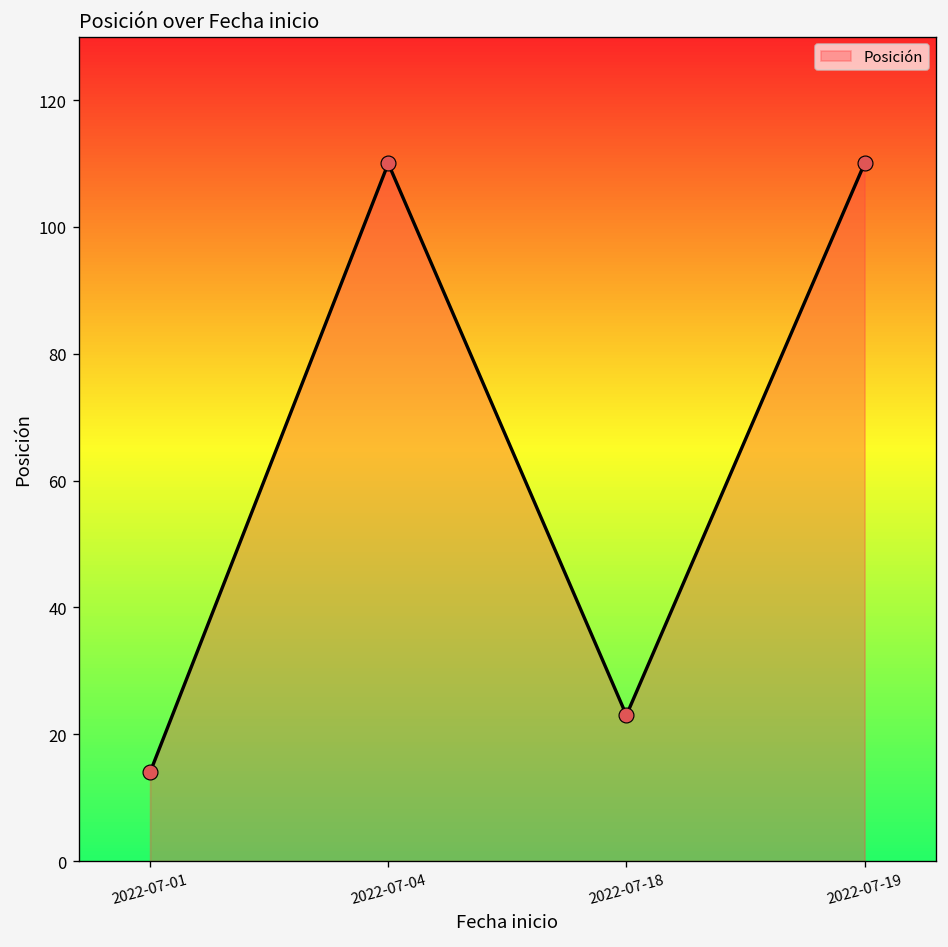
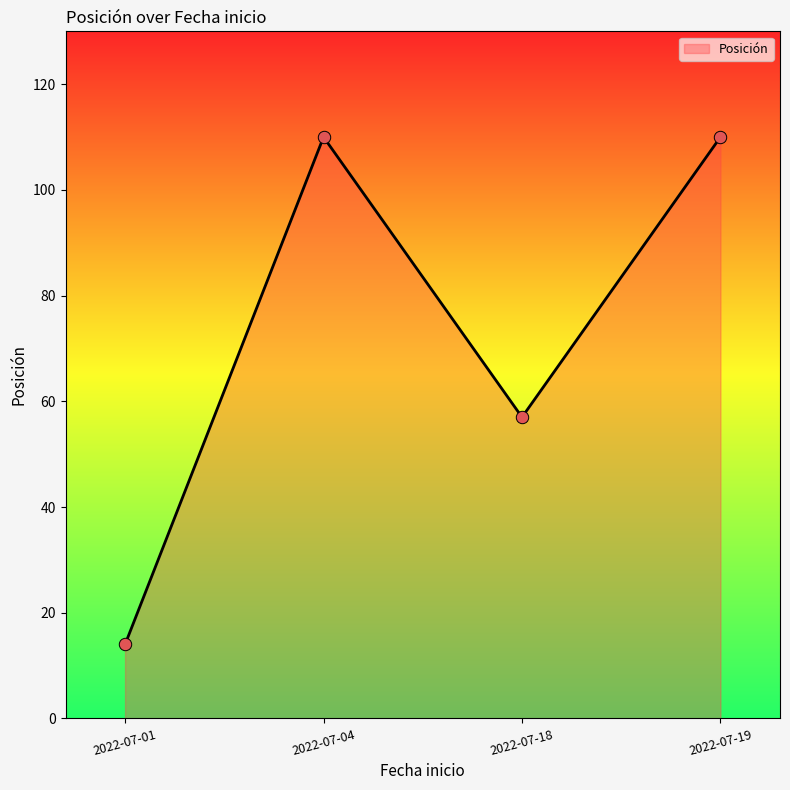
  {
    "2022-07-01": 14,
    "2022-07-04": 110,
-   "2022-07-18": 23,
+   "2022-07-18": 57,
    "2022-07-19": 110
  }
